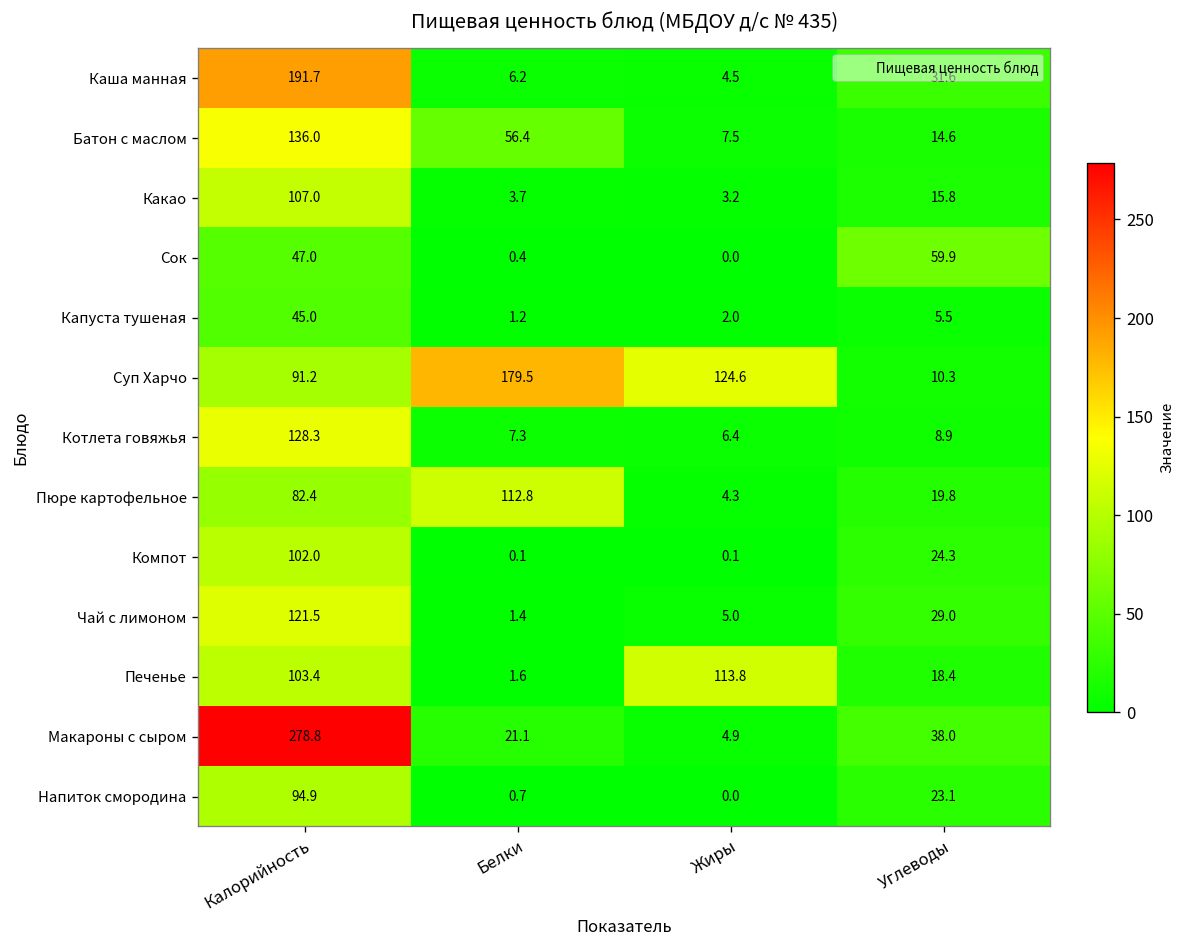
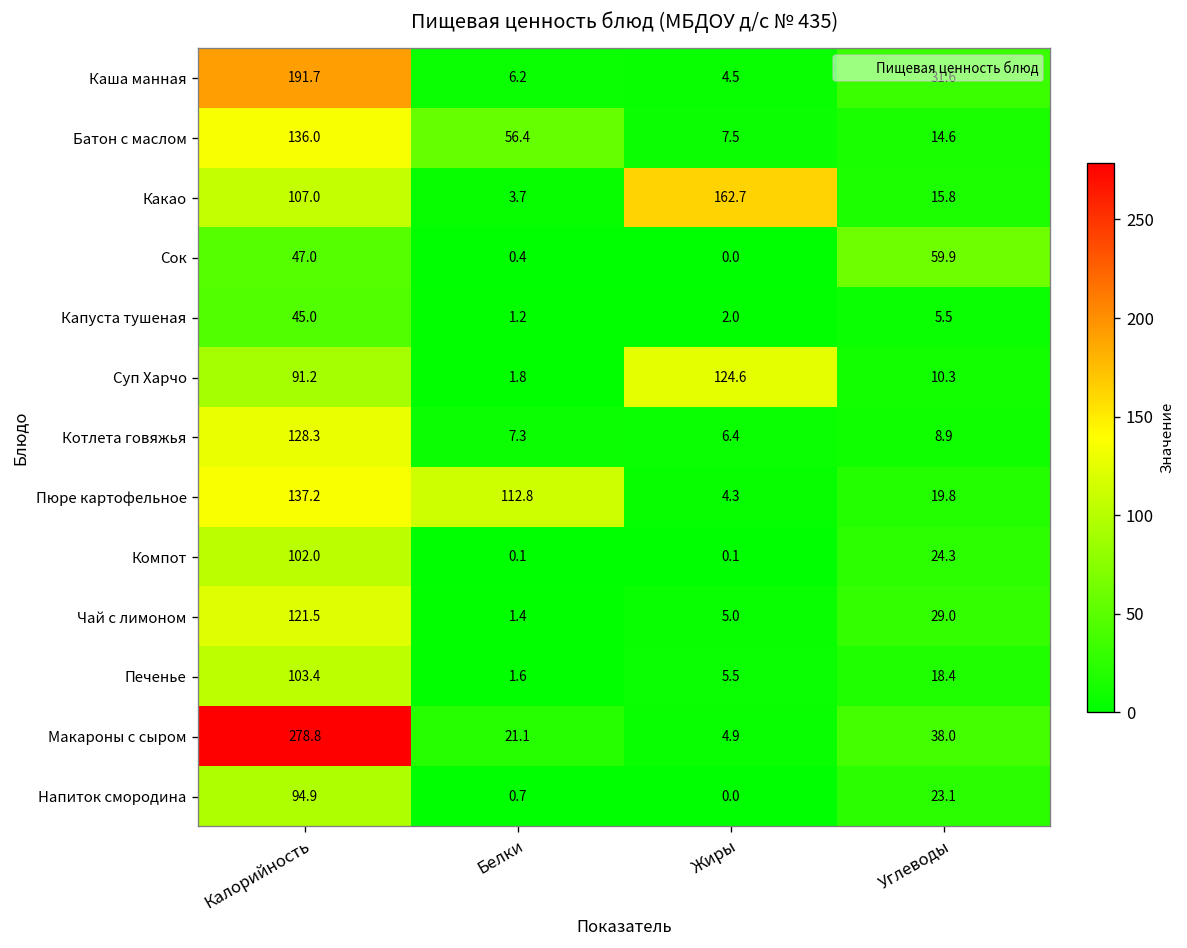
  {
    "Каша манная": {
      "Калорийность": 191.7,
      "Белки": 6.2,
      "Жиры": 4.5
    },
    "Батон с маслом": {
      "Калорийность": 136.0,
      "Белки": 56.4,
      "Жиры": 7.5,
      "Углеводы": 14.6
    },
    "Какао": {
      "Калорийность": 107.0,
      "Белки": 3.7,
-     "Жиры": 3.2,
+     "Жиры": 162.7,
      "Углеводы": 15.8
    },
    "Сок": {
      "Калорийность": 47.0,
      "Белки": 0.4,
      "Жиры": 0.0,
      "Углеводы": 59.9
    },
    "Капуста тушеная": {
      "Калорийность": 45.0,
      "Белки": 1.2,
      "Жиры": 2.0,
      "Углеводы": 5.5
    },
    "Суп Харчо": {
      "Калорийность": 91.2,
-     "Белки": 179.5,
+     "Белки": 1.8,
      "Жиры": 124.6,
      "Углеводы": 10.3
    },
    "Котлета говяжья": {
      "Калорийность": 128.3,
      "Белки": 7.3,
      "Жиры": 6.4,
      "Углеводы": 8.9
    },
    "Пюре картофельное": {
-     "Калорийность": 82.4,
+     "Калорийность": 137.2,
      "Белки": 112.8,
      "Жиры": 4.3,
      "Углеводы": 19.8
    },
    "Компот": {
      "Калорийность": 102.0,
      "Белки": 0.1,
      "Жиры": 0.1,
      "Углеводы": 24.3
    },
    "Чай с лимоном": {
      "Калорийность": 121.5,
      "Белки": 1.4,
      "Жиры": 5.0,
      "Углеводы": 29.0
    },
    "Печенье": {
      "Калорийность": 103.4,
      "Белки": 1.6,
-     "Жиры": 113.8,
+     "Жиры": 5.5,
      "Углеводы": 18.4
    },
    "Макароны с сыром": {
      "Калорийность": 278.8,
      "Белки": 21.1,
      "Жиры": 4.9,
      "Углеводы": 38.0
    },
    "Напиток смородина": {
      "Калорийность": 94.9,
      "Белки": 0.7,
      "Жиры": 0.0,
      "Углеводы": 23.1
    }
  }
